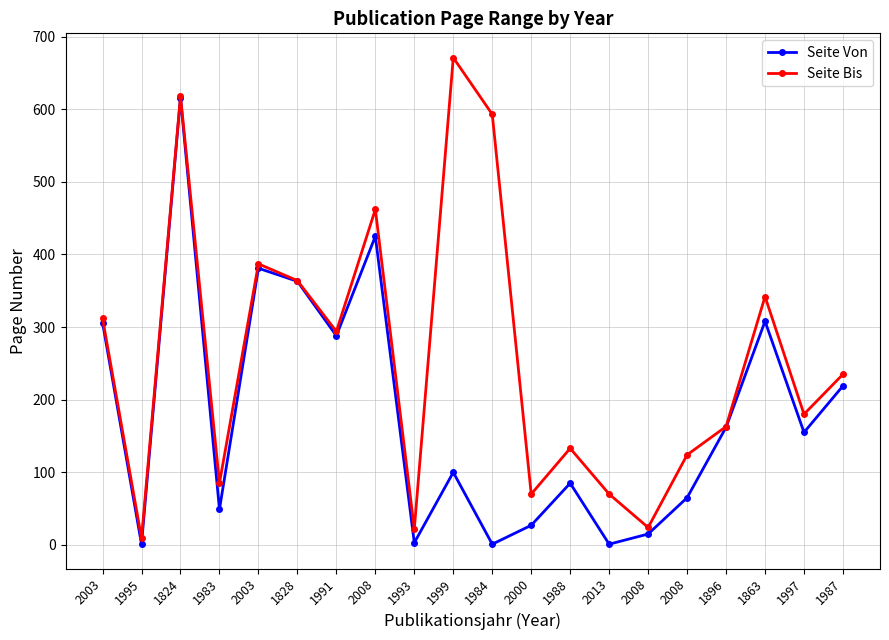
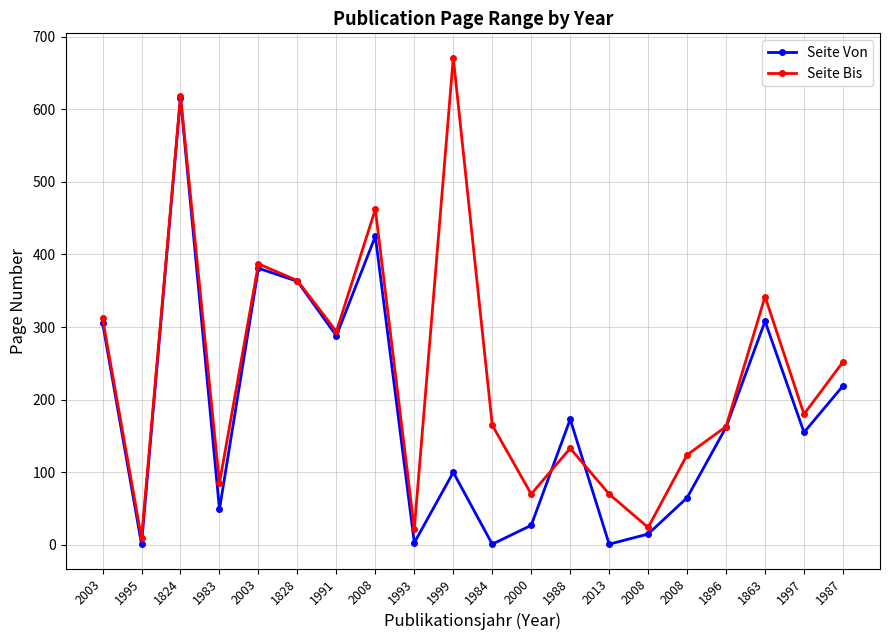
  {
    "Seite Von": {
      "1995": 0,
      "1983": 50,
      "1991": 290,
      "1993": 0,
      "1999": 100,
      "1984": 0,
      "2000": 30,
-     "1988": 90,
+     "1988": 170,
      "2013": 0,
      "1863": 310,
      "1997": 160,
      "1987": 220
    },
    "Seite Bis": {
      "1995": 10,
      "1983": 90,
      "1991": 290,
      "1993": 20,
      "1999": 670,
-     "1984": 590,
+     "1984": 170,
      "2000": 70,
      "1988": 130,
      "2013": 70,
      "1863": 340,
      "1997": 180,
-     "1987": 240
+     "1987": 250
    }
  }
